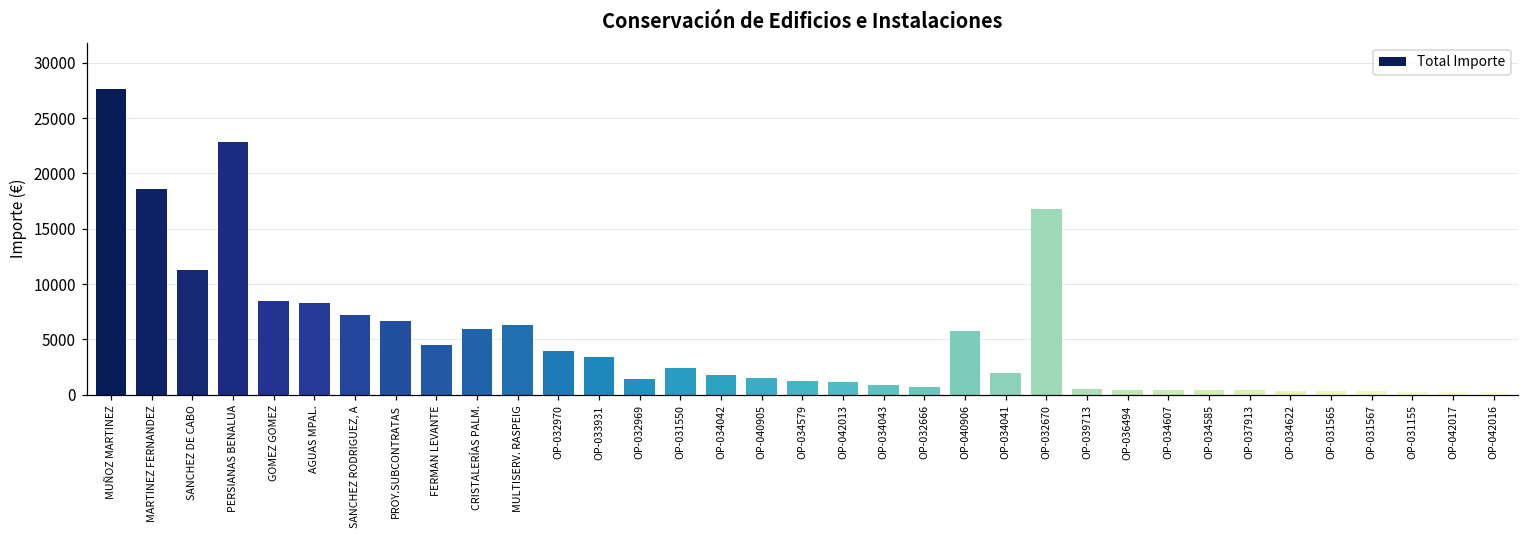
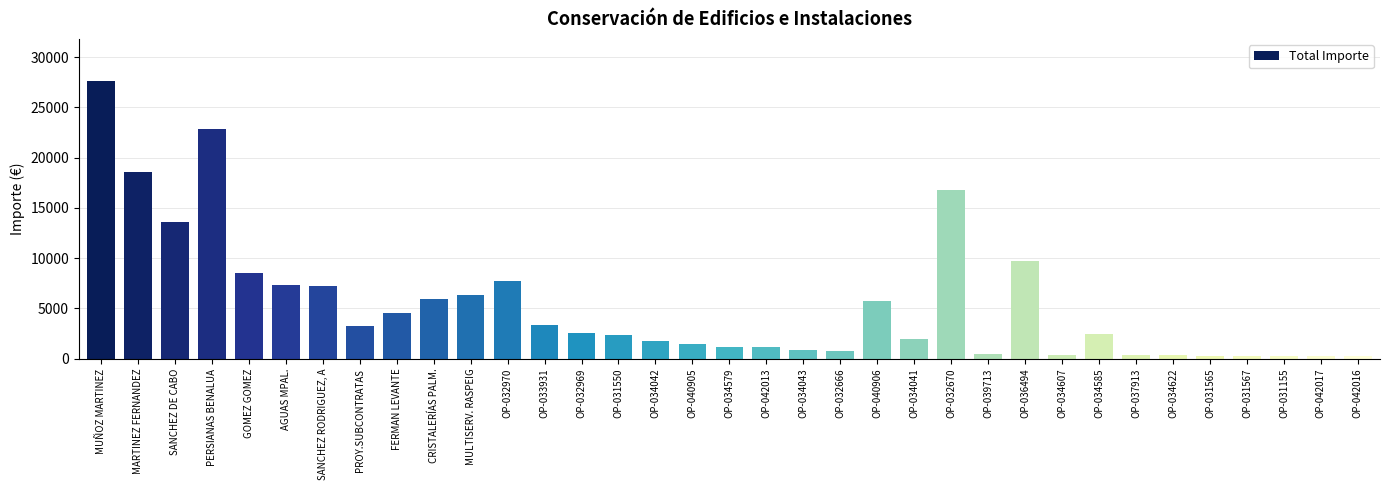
  {
    "MUÑOZ MARTINEZ": 27700,
    "MARTINEZ FERNANDEZ": 18600,
-   "SANCHEZ DE CABO": 11200,
+   "SANCHEZ DE CABO": 13600,
    "PERSIANAS BENALUA": 22900,
    "GOMEZ GOMEZ": 8500,
-   "AGUAS MPAL.": 8300,
+   "AGUAS MPAL.": 7300,
    "SANCHEZ RODRIGUEZ, A": 7200,
-   "PROY.SUBCONTRATAS": 6600,
+   "PROY.SUBCONTRATAS": 3200,
    "FERMAN LEVANTE": 4500,
    "CRISTALERÍAS PALM.": 5900,
    "MULTISERV. RASPEIG": 6300,
-   "OP-032970": 3900,
+   "OP-032970": 7700,
    "OP-033931": 3400,
-   "OP-032969": 1400,
+   "OP-032969": 2500,
    "OP-031550": 2400,
    "OP-034042": 1800,
    "OP-040905": 1500,
    "OP-034579": 1200,
    "OP-042013": 1200,
    "OP-034043": 800,
    "OP-032666": 700,
    "OP-040906": 5700,
    "OP-034041": 1900,
    "OP-032670": 16800,
    "OP-039713": 500,
-   "OP-036494": 500,
+   "OP-036494": 9700,
    "OP-034607": 400,
-   "OP-034585": 400,
+   "OP-034585": 2500,
    "OP-037913": 400,
    "OP-034622": 300,
    "OP-031565": 300,
    "OP-031567": 300,
    "OP-031155": 300,
    "OP-042017": 300
  }
